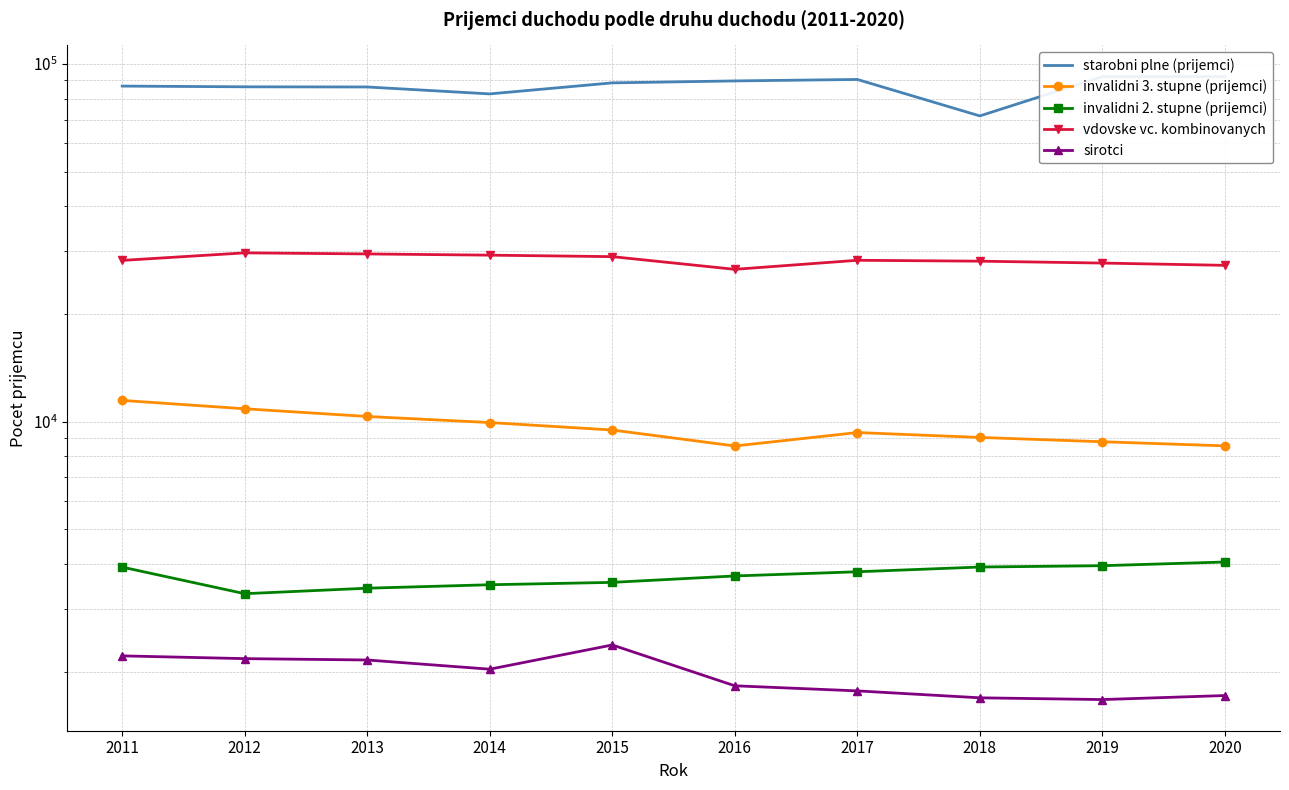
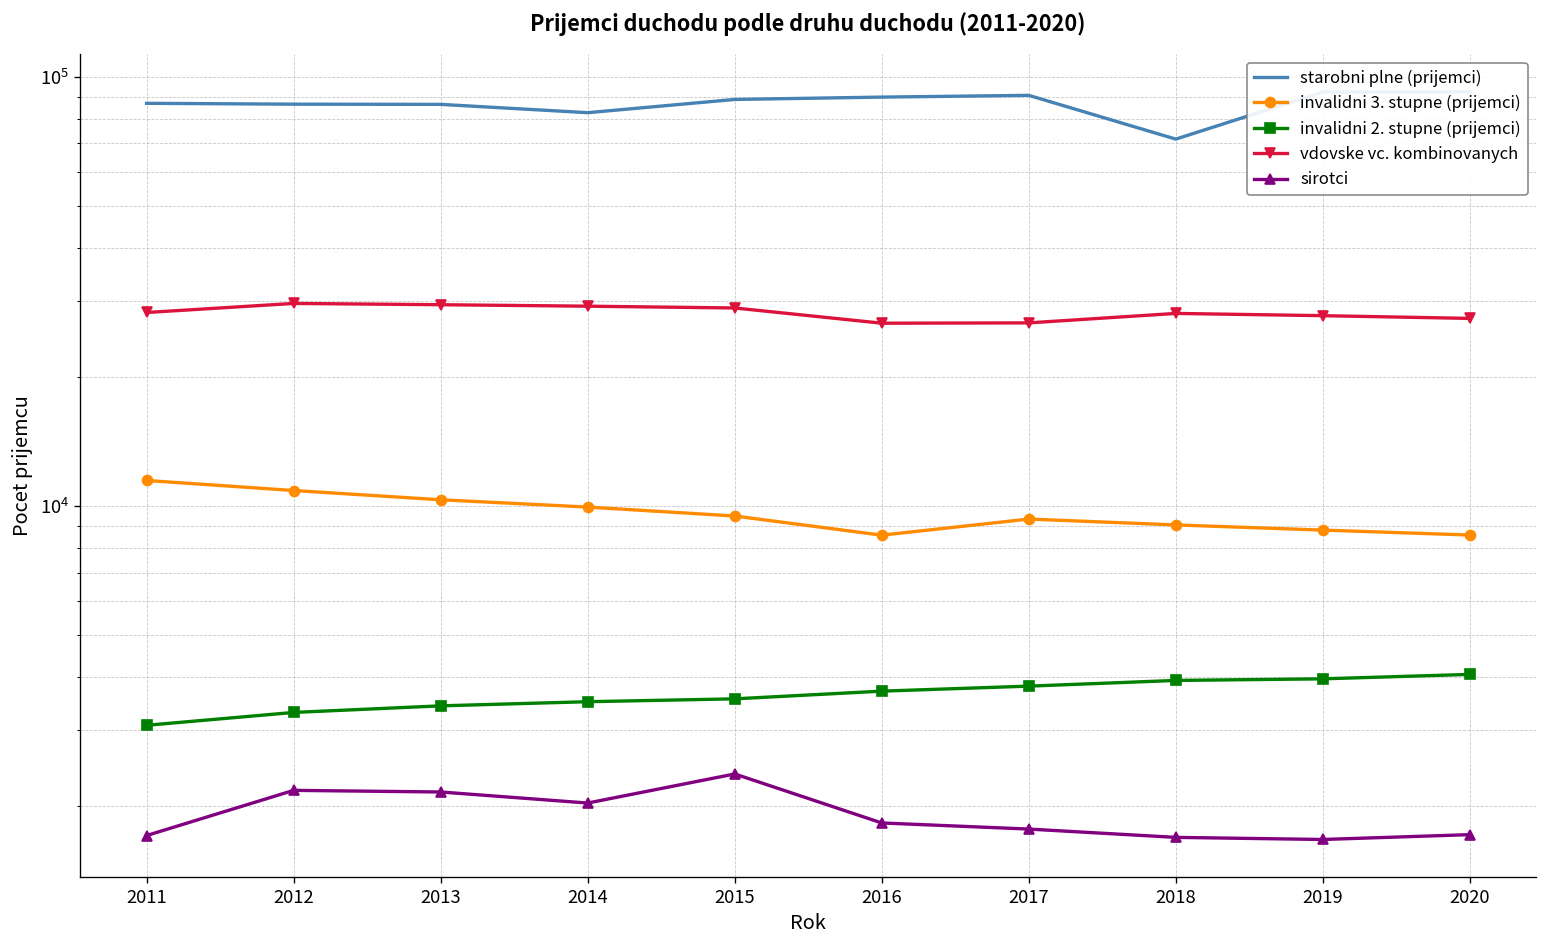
  {
    "starobni plne (prijemci)": {
      "2011": 87000,
      "2012": 86000,
      "2013": 86000,
      "2014": 83000,
      "2015": 89000,
      "2016": 90000,
      "2017": 91000,
      "2018": 72000
    },
    "invalidni 3. stupne (prijemci)": {
      "2011": 11500,
      "2012": 10900,
      "2013": 10300,
      "2014": 9900,
      "2015": 9500,
      "2016": 8600,
      "2017": 9300,
      "2018": 9000,
      "2019": 8800,
      "2020": 8600
    },
    "invalidni 2. stupne (prijemci)": {
-     "2011": 3900,
+     "2011": 3100,
      "2012": 3300,
      "2013": 3400,
      "2014": 3500,
      "2015": 3600,
      "2016": 3700,
      "2017": 3800,
      "2018": 3900,
      "2019": 4000,
      "2020": 4100
    },
    "vdovske vc. kombinovanych": {
      "2011": 28000,
      "2012": 30000,
      "2013": 29000,
      "2014": 29000,
      "2015": 29000,
      "2016": 27000,
-     "2017": 28000,
+     "2017": 27000,
      "2018": 28000,
      "2019": 28000,
      "2020": 27000
    },
    "sirotci": {
-     "2011": 2200,
+     "2011": 1700,
      "2012": 2200,
      "2013": 2200,
      "2014": 2000,
      "2015": 2400,
      "2016": 1800,
      "2017": 1800,
      "2018": 1700,
      "2019": 1700,
      "2020": 1700
    }
  }
